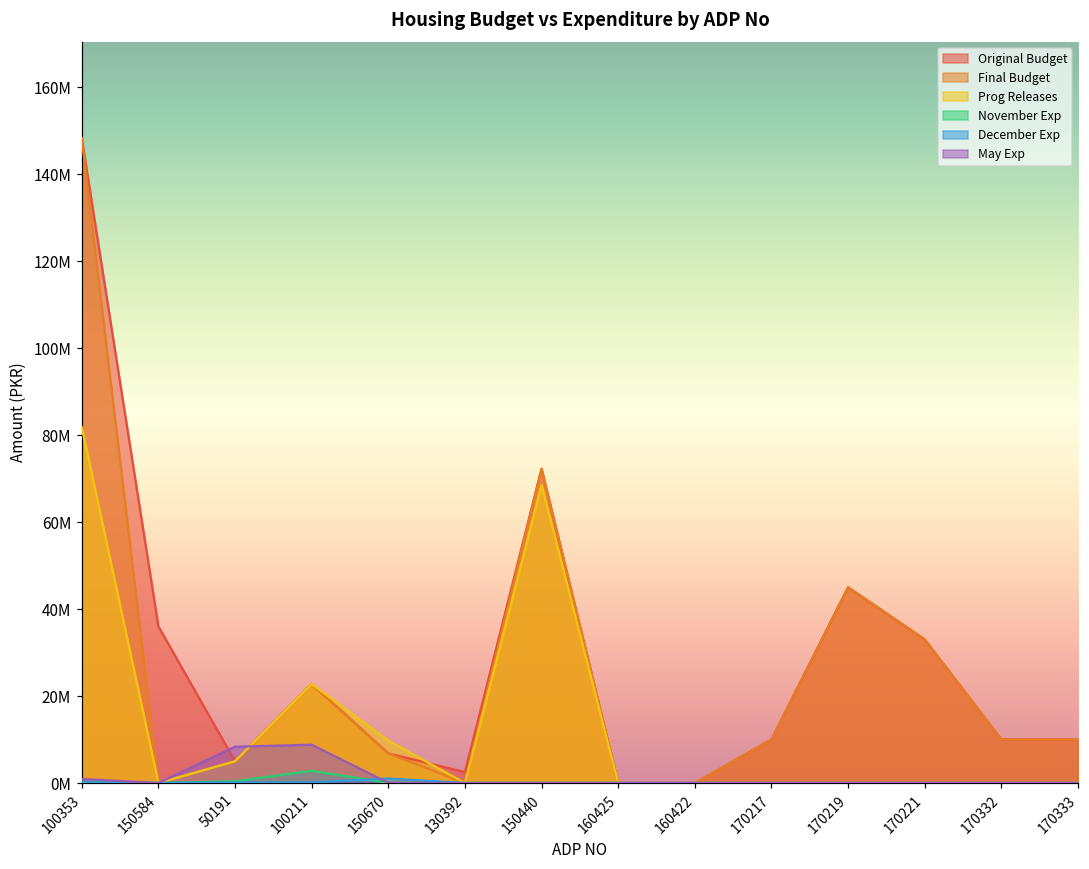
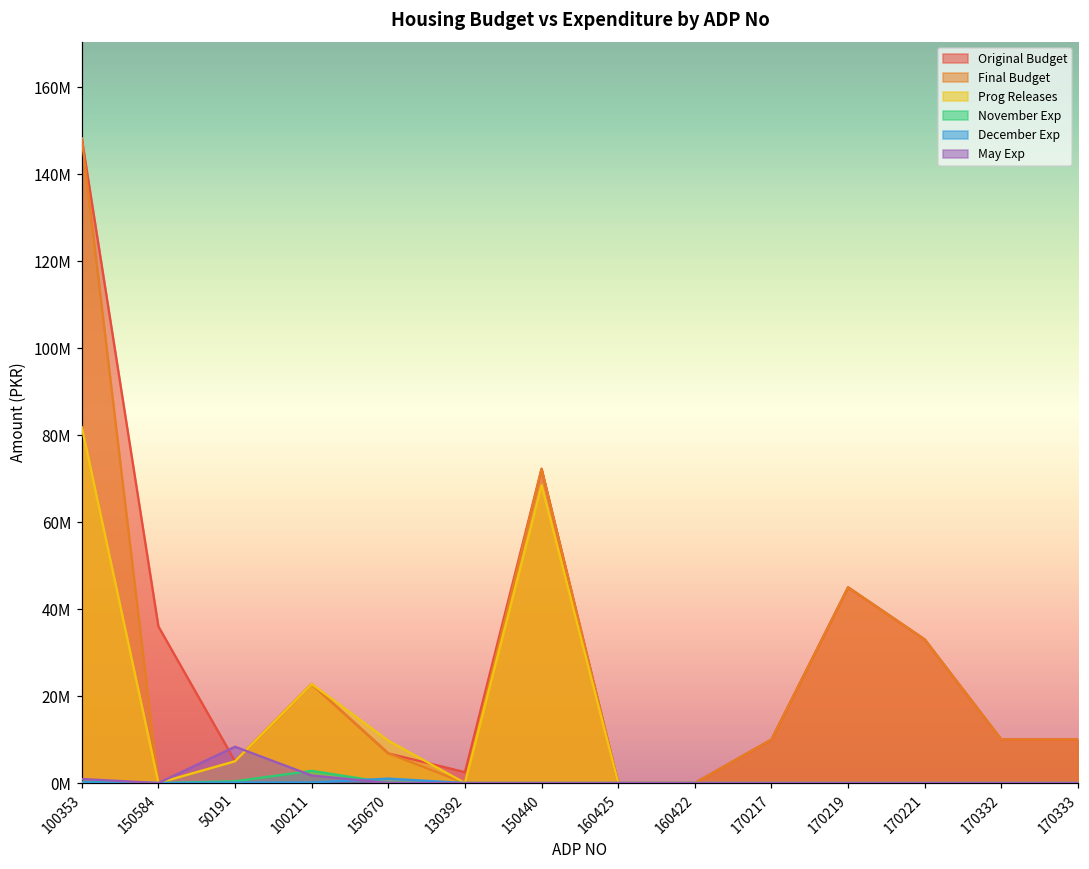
  {
    "Prog Releases": {
      "100353": 82000000,
      "150670": 10000000,
      "150440": 68000000
    },
    "November Exp": {
      "100211": 3000000
    },
    "December Exp": {
      "100211": 0,
      "150670": 1000000
    },
    "May Exp": {
      "50191": 8000000,
-     "100211": 9000000
+     "100211": 2000000
    }
  }
